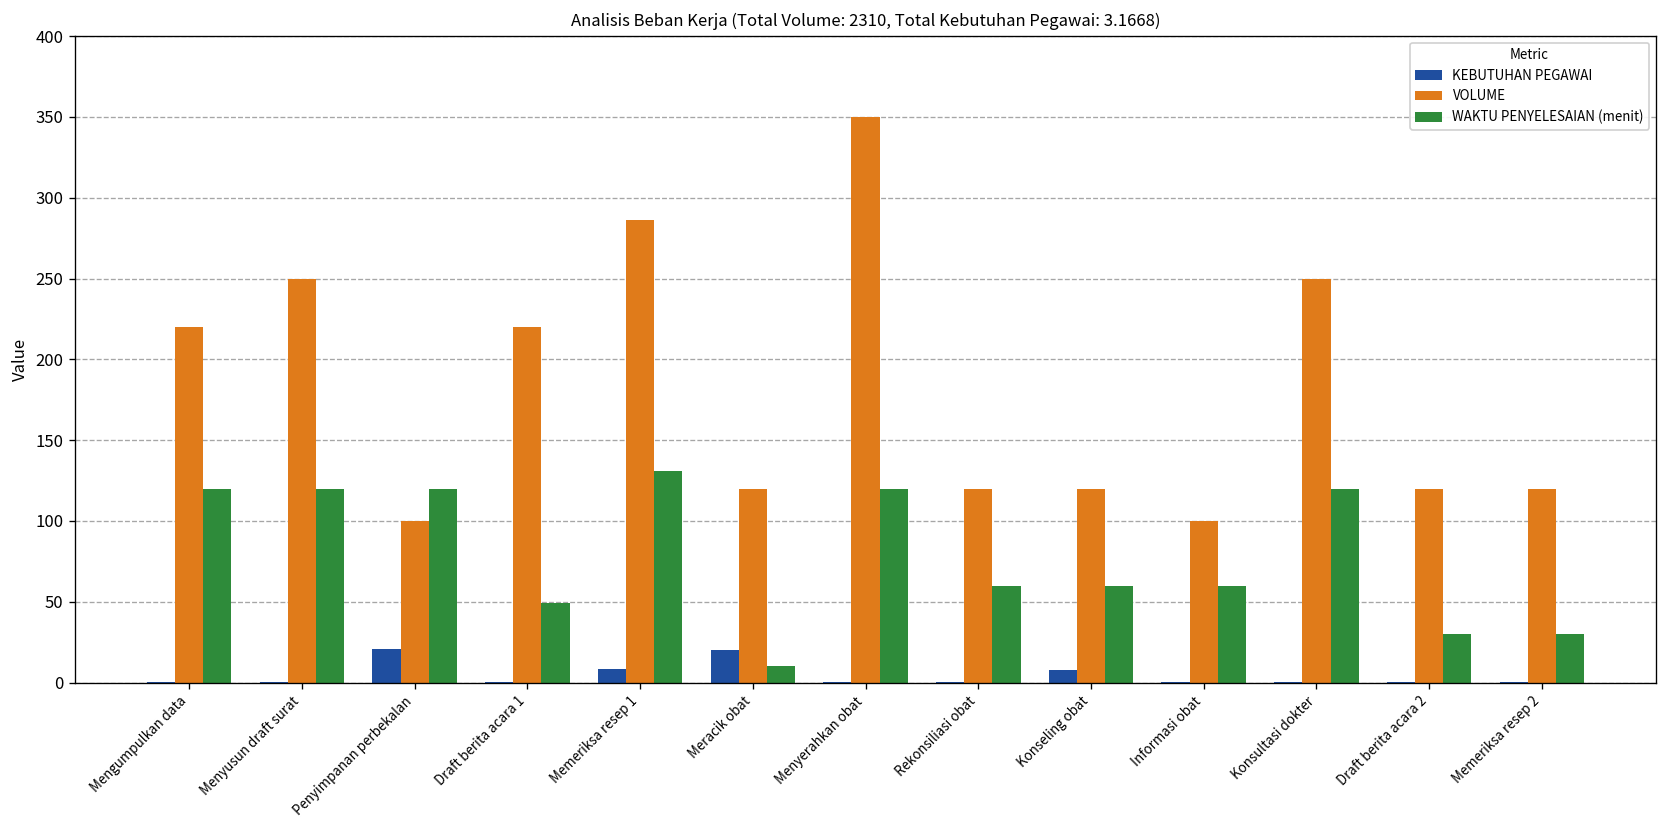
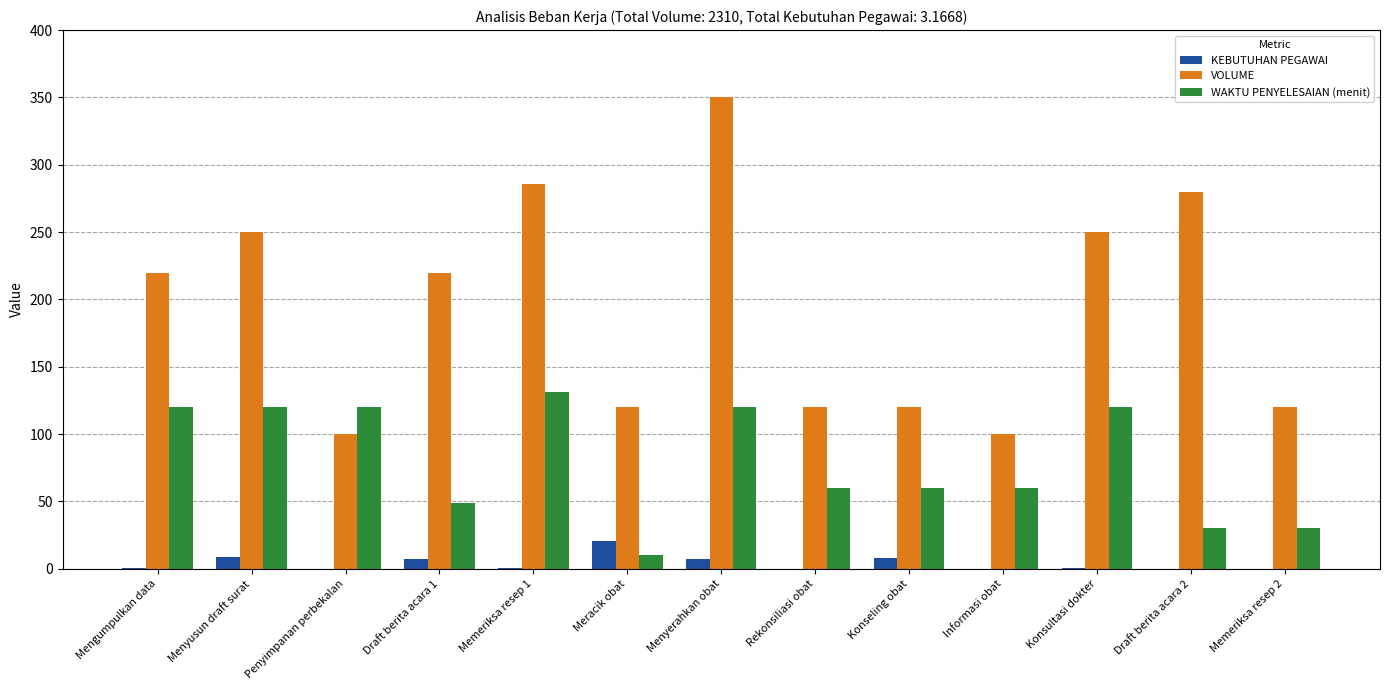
  {
    "KEBUTUHAN PEGAWAI": {
-     "Menyusun draft surat": 0,
-     "Penyimpanan perbekalan": 21,
-     "Draft berita acara 1": 0,
-     "Memeriksa resep 1": 8,
+     "Menyusun draft surat": 9,
+     "Penyimpanan perbekalan": 0,
+     "Draft berita acara 1": 8,
+     "Memeriksa resep 1": 0,
      "Meracik obat": 20,
-     "Menyerahkan obat": 1,
+     "Menyerahkan obat": 7,
      "Konseling obat": 8
    },
    "VOLUME": {
      "Mengumpulkan data": 220,
      "Menyusun draft surat": 250,
      "Penyimpanan perbekalan": 100,
      "Draft berita acara 1": 220,
      "Memeriksa resep 1": 286,
      "Meracik obat": 120,
      "Menyerahkan obat": 350,
      "Rekonsiliasi obat": 120,
      "Konseling obat": 120,
      "Informasi obat": 100,
      "Konsultasi dokter": 250,
-     "Draft berita acara 2": 120,
+     "Draft berita acara 2": 280,
      "Memeriksa resep 2": 120
    },
    "WAKTU PENYELESAIAN (menit)": {
      "Mengumpulkan data": 120,
      "Menyusun draft surat": 120,
      "Penyimpanan perbekalan": 120,
      "Draft berita acara 1": 49,
      "Memeriksa resep 1": 131,
      "Meracik obat": 10,
      "Menyerahkan obat": 120,
      "Rekonsiliasi obat": 60,
      "Konseling obat": 60,
      "Informasi obat": 60,
      "Konsultasi dokter": 120,
      "Draft berita acara 2": 30,
      "Memeriksa resep 2": 30
    }
  }
